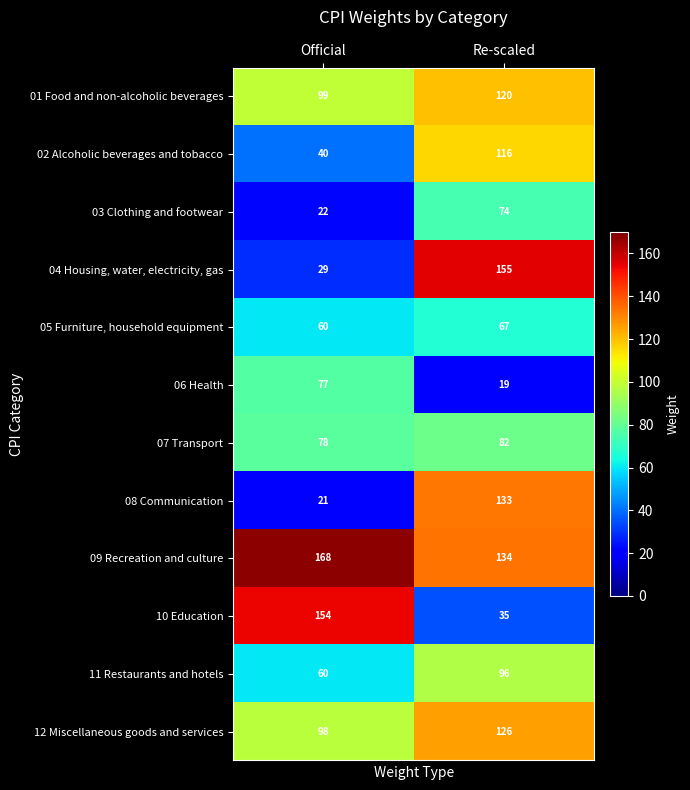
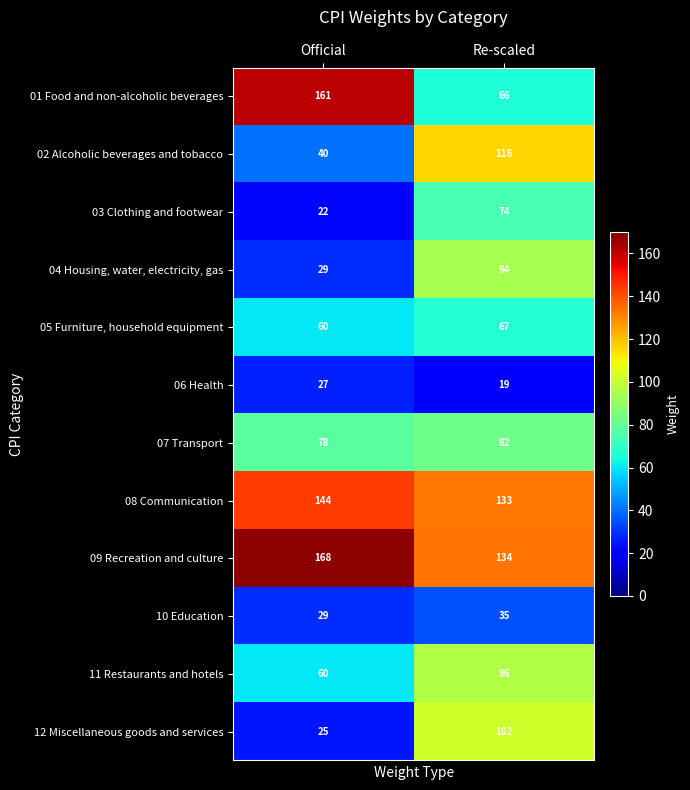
  {
    "01 Food and non-alcoholic beverages": {
-     "Official": 99,
-     "Re-scaled": 120
+     "Official": 161,
+     "Re-scaled": 66
    },
    "02 Alcoholic beverages and tobacco": {
      "Official": 40,
      "Re-scaled": 116
    },
    "03 Clothing and footwear": {
      "Official": 22,
      "Re-scaled": 74
    },
    "04 Housing, water, electricity, gas": {
      "Official": 29,
-     "Re-scaled": 155
+     "Re-scaled": 94
    },
    "05 Furniture, household equipment": {
      "Official": 60,
      "Re-scaled": 67
    },
    "06 Health": {
-     "Official": 77,
+     "Official": 27,
      "Re-scaled": 19
    },
    "07 Transport": {
      "Official": 78,
      "Re-scaled": 82
    },
    "08 Communication": {
-     "Official": 21,
+     "Official": 144,
      "Re-scaled": 133
    },
    "09 Recreation and culture": {
      "Official": 168,
      "Re-scaled": 134
    },
    "10 Education": {
-     "Official": 154,
+     "Official": 29,
      "Re-scaled": 35
    },
    "11 Restaurants and hotels": {
      "Official": 60,
      "Re-scaled": 96
    },
    "12 Miscellaneous goods and services": {
-     "Official": 98,
-     "Re-scaled": 126
+     "Official": 25,
+     "Re-scaled": 102
    }
  }
